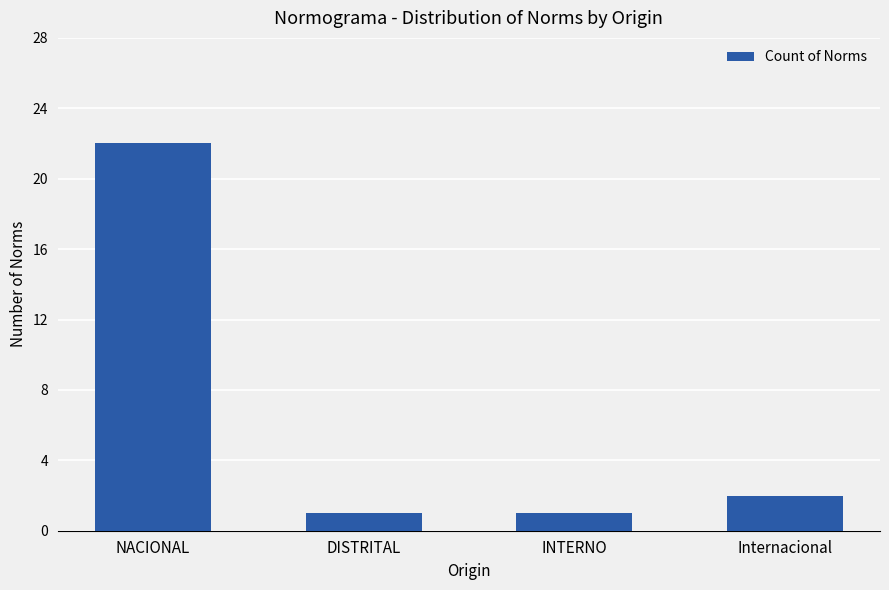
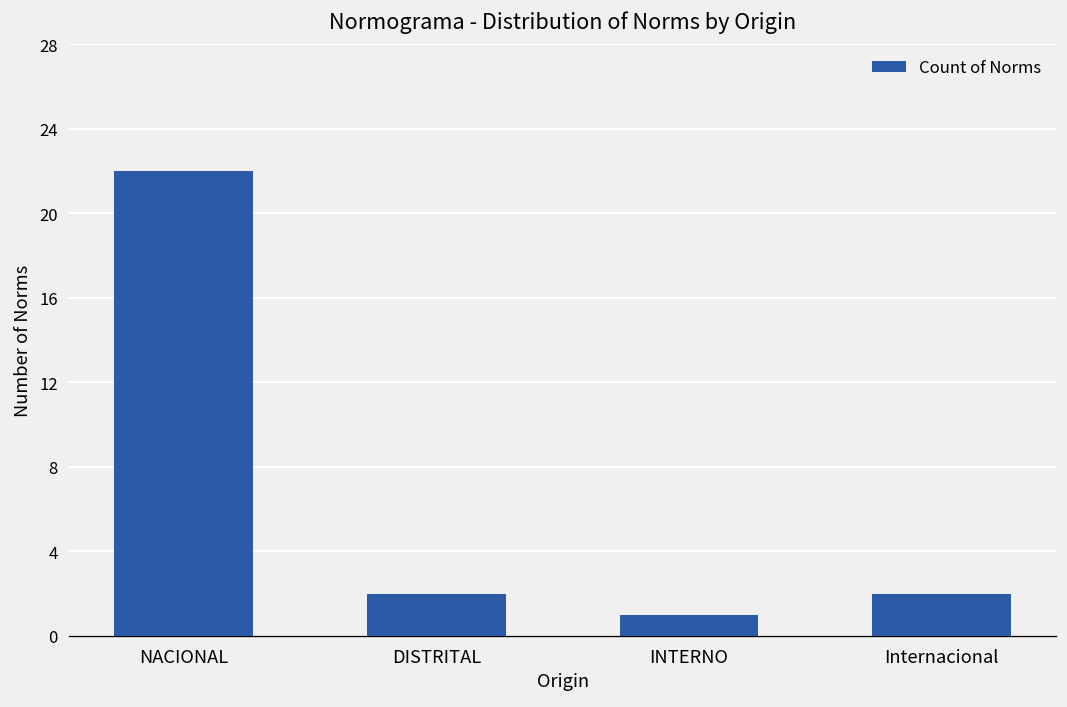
  {
    "NACIONAL": 22,
-   "DISTRITAL": 1,
+   "DISTRITAL": 2,
    "INTERNO": 1,
    "Internacional": 2
  }
